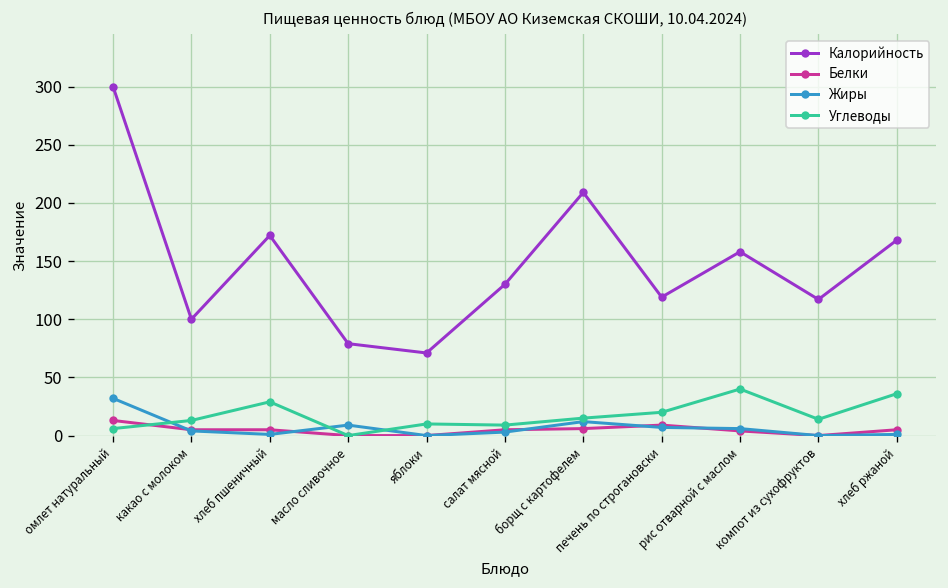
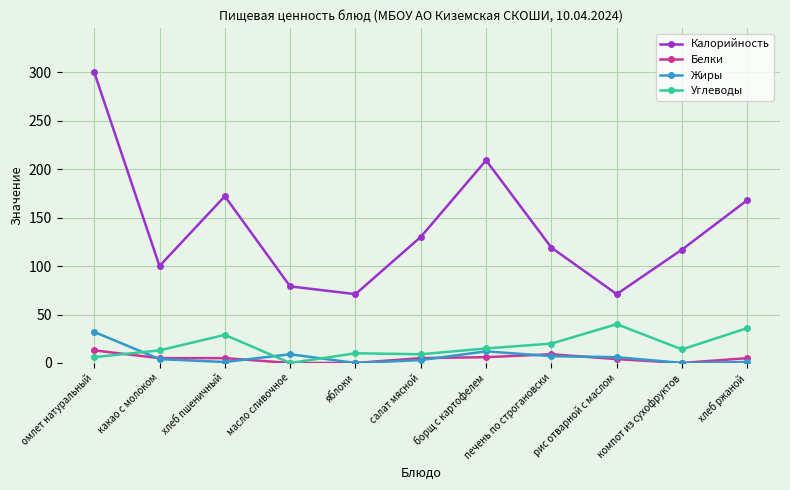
  {
    "Калорийность": {
      "омлет натуральный": 300,
      "какао с молоком": 100,
      "хлеб пшеничный": 170,
      "масло сливочное": 80,
      "яблоки": 70,
      "салат мясной": 130,
      "борщ с картофелем": 210,
      "печень по строгановски": 120,
-     "рис отварной с маслом": 160,
+     "рис отварной с маслом": 70,
      "компот из сухофруктов": 120,
      "хлеб ржаной": 170
    },
    "Белки": {
      "омлет натуральный": 10,
      "хлеб пшеничный": 10,
      "борщ с картофелем": 10,
      "хлеб ржаной": 10
    },
    "Жиры": {
      "омлет натуральный": 30,
      "хлеб пшеничный": 0,
      "масло сливочное": 10,
      "борщ с картофелем": 10,
      "хлеб ржаной": 0
    },
    "Углеводы": {
      "омлет натуральный": 10,
      "какао с молоком": 10,
      "хлеб пшеничный": 30,
      "яблоки": 10,
      "салат мясной": 10,
      "борщ с картофелем": 20,
      "печень по строгановски": 20,
      "рис отварной с маслом": 40,
      "компот из сухофруктов": 10,
      "хлеб ржаной": 40
    }
  }
